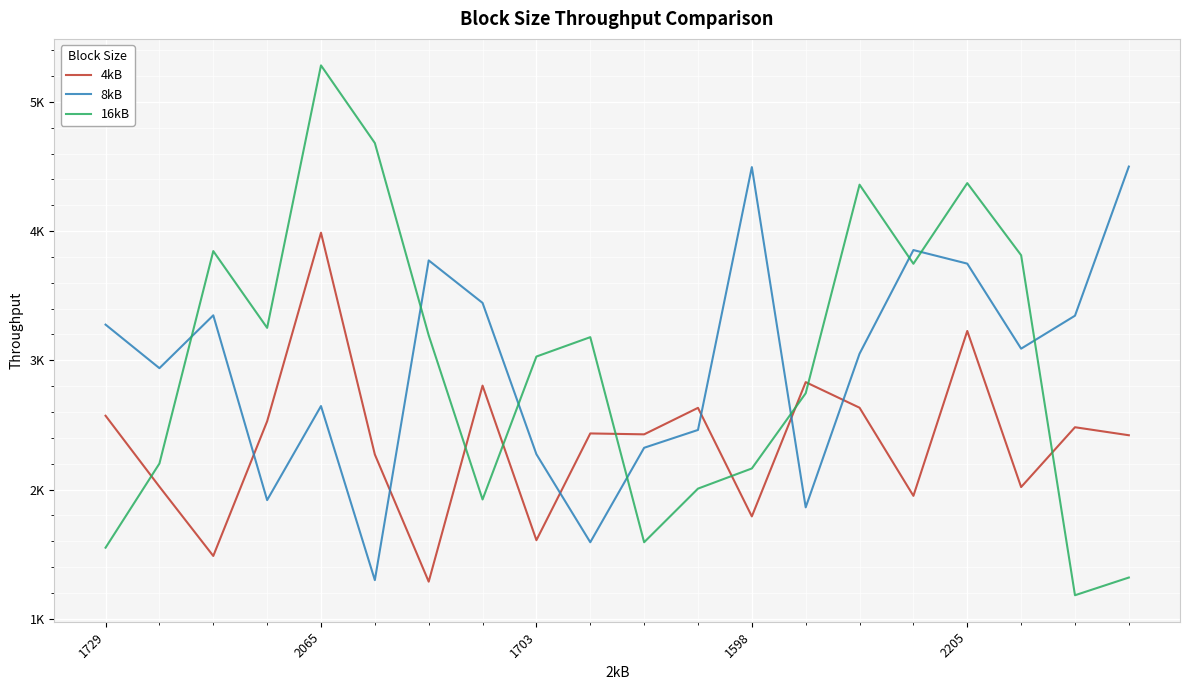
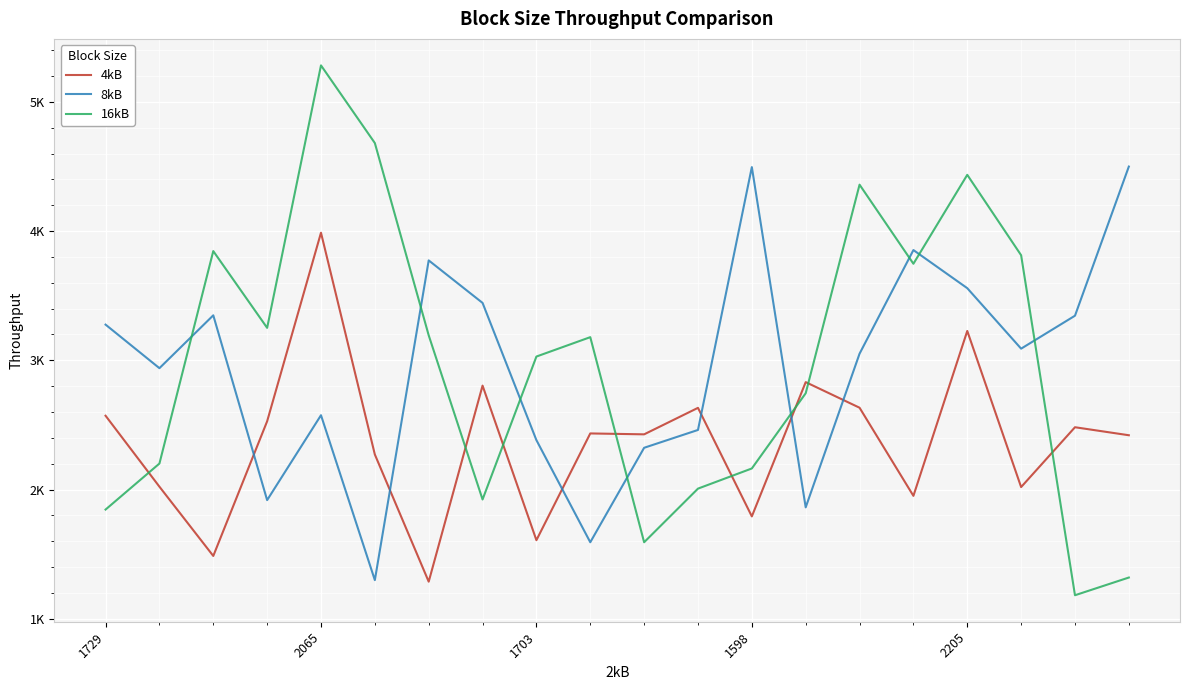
  {
    "4kB": {
      "1729": 2570,
      "2065": 3990,
      "1703": 1610,
      "1598": 1790,
      "2205": 3230
    },
    "8kB": {
      "1729": 3280,
-     "2065": 2650,
-     "1703": 2270,
+     "2065": 2580,
+     "1703": 2380,
      "1598": 4500,
-     "2205": 3750
+     "2205": 3560
    },
    "16kB": {
-     "1729": 1550,
+     "1729": 1850,
      "2065": 5280,
      "1703": 3030,
      "1598": 2160,
-     "2205": 4370
+     "2205": 4440
    }
  }
